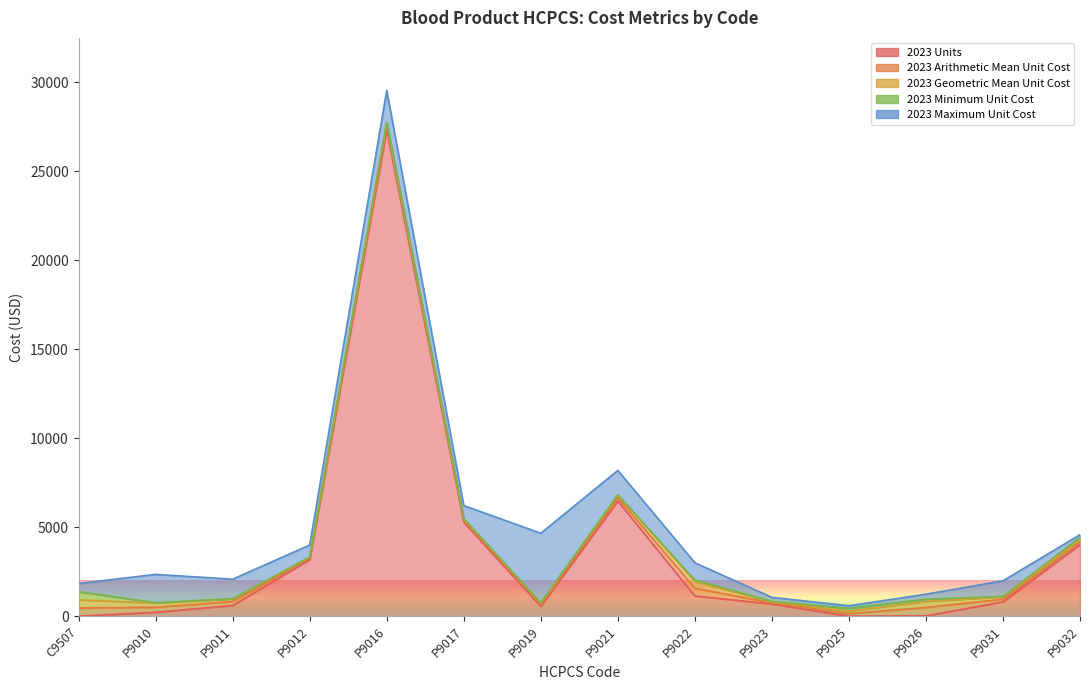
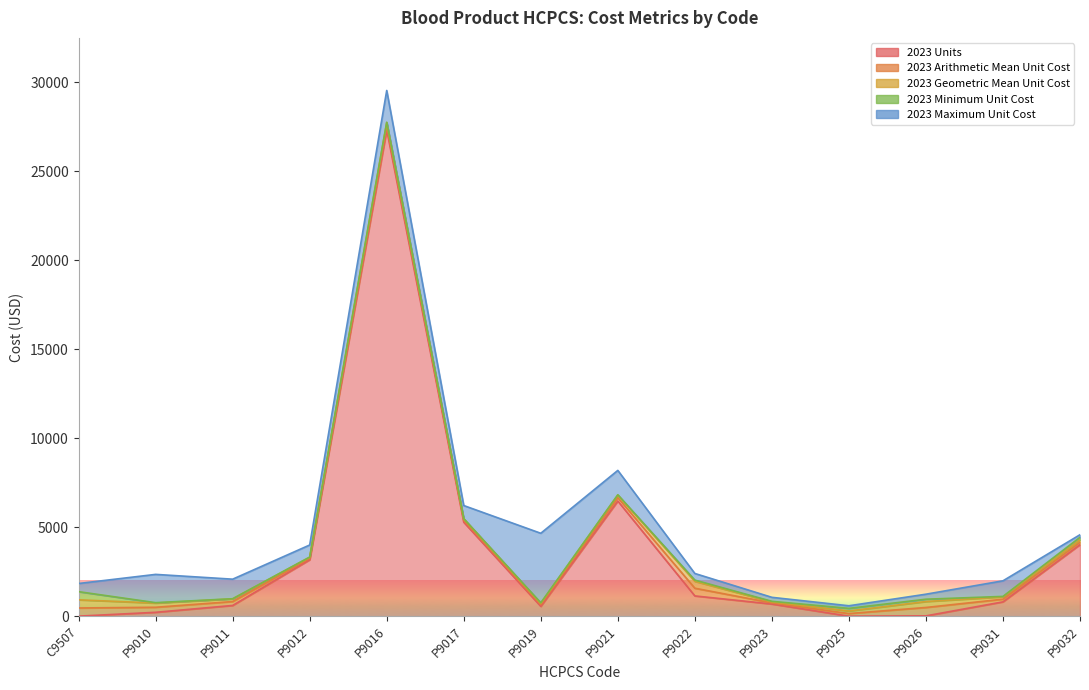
  {
    "2023 Minimum Unit Cost": {
      "C9507": 500,
      "P9025": 100
    },
    "2023 Maximum Unit Cost": {
      "C9507": 500,
      "P9010": 1600,
      "P9011": 1100,
      "P9012": 700,
      "P9016": 1800,
      "P9017": 700,
      "P9019": 3900,
      "P9021": 1400,
-     "P9022": 1000,
+     "P9022": 400,
      "P9023": 200,
      "P9025": 100,
      "P9026": 300,
      "P9031": 900,
      "P9032": 100
    }
  }
